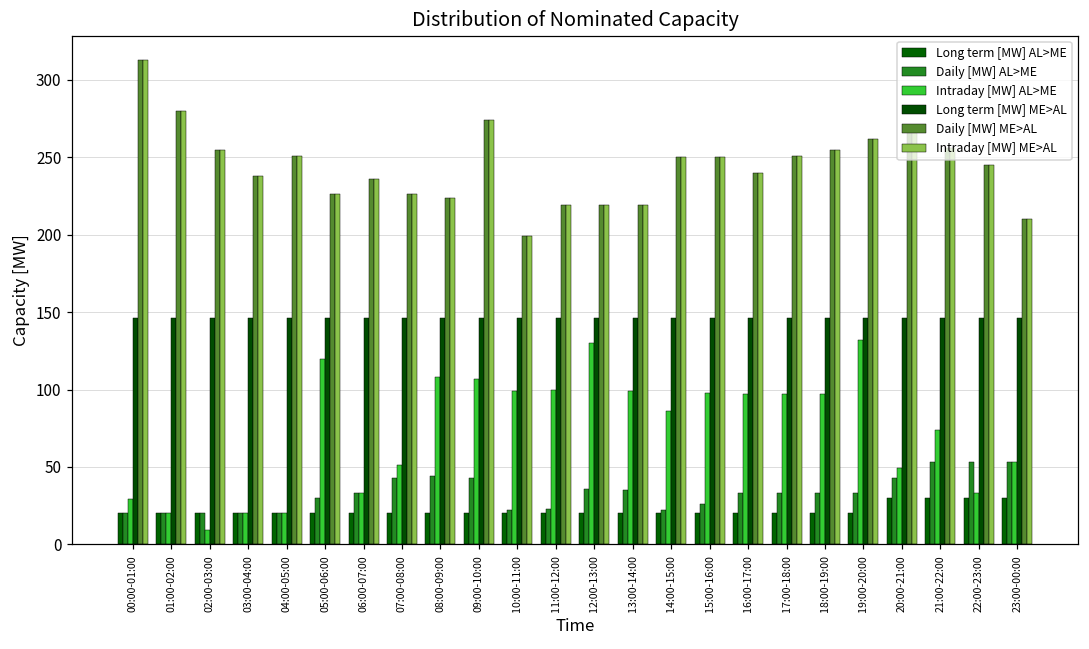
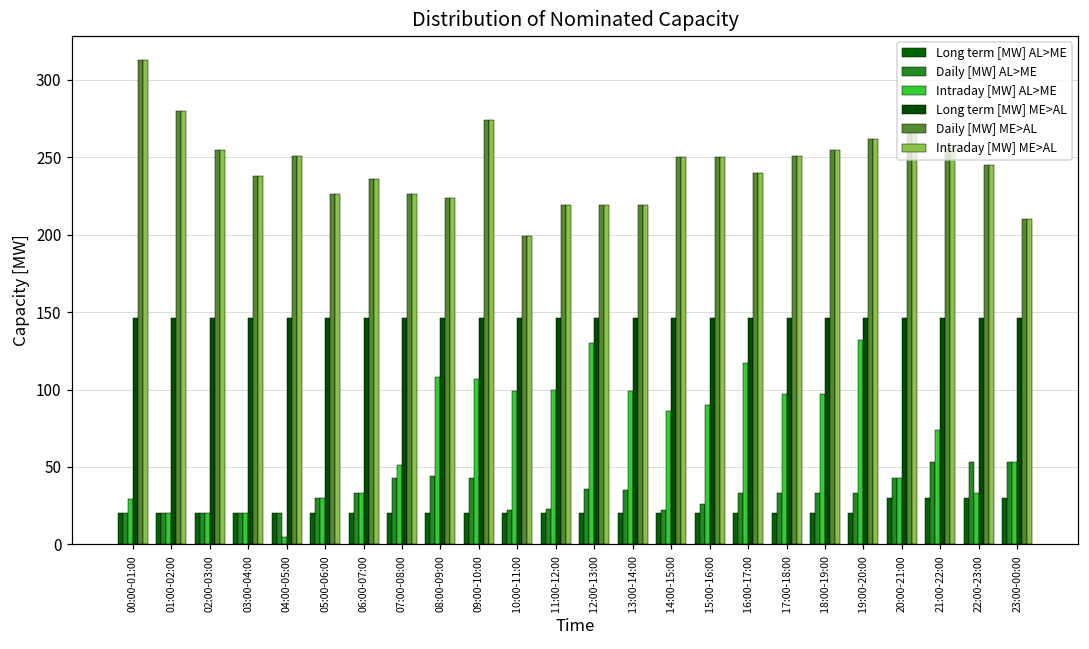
  {
    "Intraday [MW] AL>ME": {
      "00:00-01:00": 29,
      "01:00-02:00": 20,
-     "02:00-03:00": 9,
+     "02:00-03:00": 20,
      "03:00-04:00": 20,
-     "04:00-05:00": 20,
-     "05:00-06:00": 120,
+     "04:00-05:00": 5,
+     "05:00-06:00": 30,
      "06:00-07:00": 33,
      "07:00-08:00": 51,
      "08:00-09:00": 108,
      "09:00-10:00": 107,
      "10:00-11:00": 99,
      "11:00-12:00": 100,
      "12:00-13:00": 130,
      "13:00-14:00": 99,
      "14:00-15:00": 86,
-     "15:00-16:00": 98,
-     "16:00-17:00": 97,
+     "15:00-16:00": 90,
+     "16:00-17:00": 117,
      "17:00-18:00": 97,
      "18:00-19:00": 97,
      "19:00-20:00": 132,
-     "20:00-21:00": 49,
+     "20:00-21:00": 43,
      "21:00-22:00": 74,
      "22:00-23:00": 33,
      "23:00-00:00": 53
    },
    "Intraday [MW] ME>AL": {
      "00:00-01:00": 313,
      "01:00-02:00": 280,
      "02:00-03:00": 255,
      "03:00-04:00": 238,
      "04:00-05:00": 251,
      "05:00-06:00": 226,
      "06:00-07:00": 236,
      "07:00-08:00": 226,
      "08:00-09:00": 224,
      "09:00-10:00": 274,
      "10:00-11:00": 199,
      "11:00-12:00": 219,
      "12:00-13:00": 219,
      "13:00-14:00": 219,
      "14:00-15:00": 250,
      "15:00-16:00": 250,
      "16:00-17:00": 240,
      "17:00-18:00": 251,
      "18:00-19:00": 255,
      "19:00-20:00": 262,
      "22:00-23:00": 245,
      "23:00-00:00": 210
    }
  }
